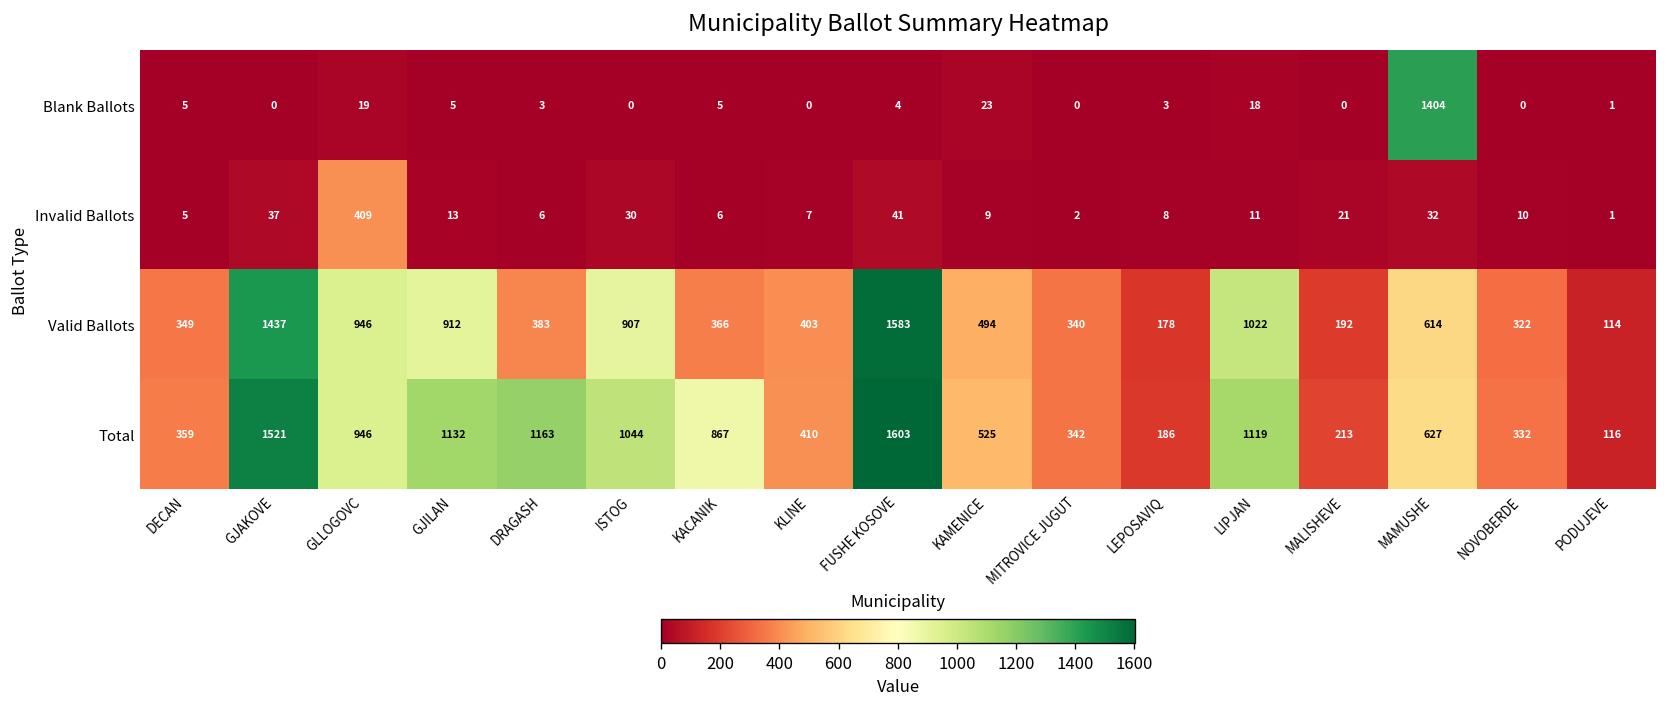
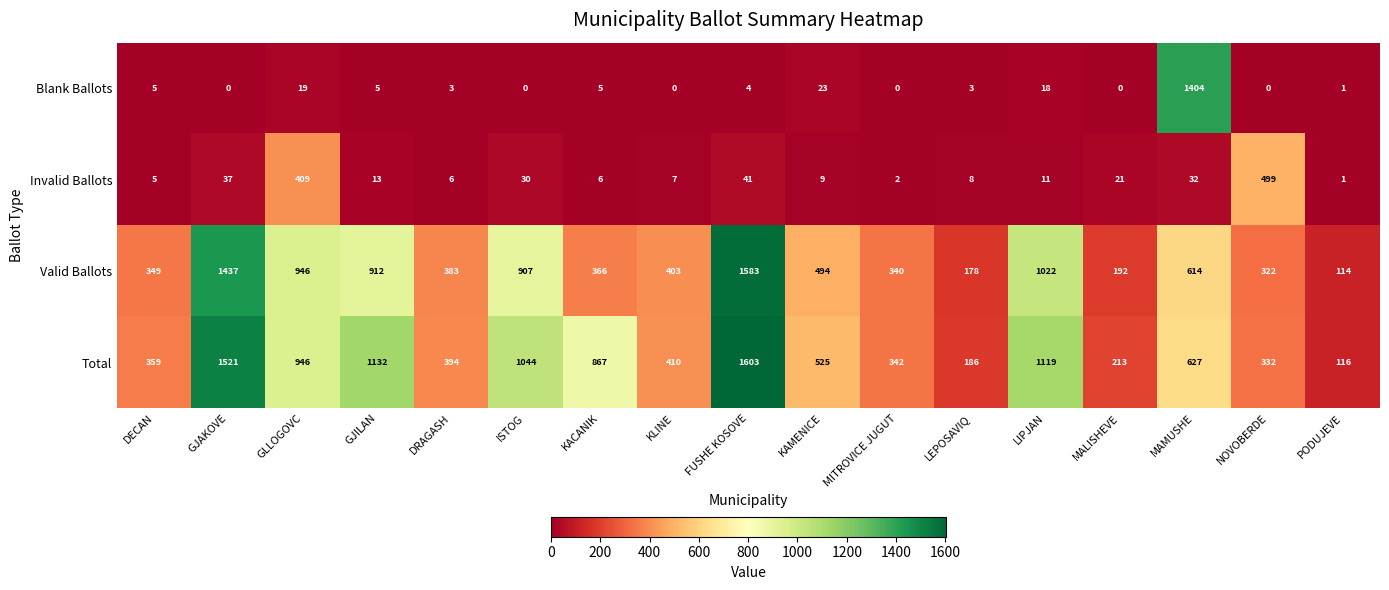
  {
    "Blank Ballots": {
      "DECAN": 5,
      "GJAKOVE": 0,
      "GLLOGOVC": 19,
      "GJILAN": 5,
      "DRAGASH": 3,
      "ISTOG": 0,
      "KACANIK": 5,
      "KLINE": 0,
      "FUSHE KOSOVE": 4,
      "KAMENICE": 23,
      "MITROVICE JUGUT": 0,
      "LEPOSAVIQ": 3,
      "LIPJAN": 18,
      "MALISHEVE": 0,
      "MAMUSHE": 1404,
      "NOVOBERDE": 0,
      "PODUJEVE": 1
    },
    "Invalid Ballots": {
      "DECAN": 5,
      "GJAKOVE": 37,
      "GLLOGOVC": 409,
      "GJILAN": 13,
      "DRAGASH": 6,
      "ISTOG": 30,
      "KACANIK": 6,
      "KLINE": 7,
      "FUSHE KOSOVE": 41,
      "KAMENICE": 9,
      "MITROVICE JUGUT": 2,
      "LEPOSAVIQ": 8,
      "LIPJAN": 11,
      "MALISHEVE": 21,
      "MAMUSHE": 32,
-     "NOVOBERDE": 10,
+     "NOVOBERDE": 499,
      "PODUJEVE": 1
    },
    "Valid Ballots": {
      "DECAN": 349,
      "GJAKOVE": 1437,
      "GLLOGOVC": 946,
      "GJILAN": 912,
      "DRAGASH": 383,
      "ISTOG": 907,
      "KACANIK": 366,
      "KLINE": 403,
      "FUSHE KOSOVE": 1583,
      "KAMENICE": 494,
      "MITROVICE JUGUT": 340,
      "LEPOSAVIQ": 178,
      "LIPJAN": 1022,
      "MALISHEVE": 192,
      "MAMUSHE": 614,
      "NOVOBERDE": 322,
      "PODUJEVE": 114
    },
    "Total": {
      "DECAN": 359,
      "GJAKOVE": 1521,
      "GLLOGOVC": 946,
      "GJILAN": 1132,
-     "DRAGASH": 1163,
+     "DRAGASH": 394,
      "ISTOG": 1044,
      "KACANIK": 867,
      "KLINE": 410,
      "FUSHE KOSOVE": 1603,
      "KAMENICE": 525,
      "MITROVICE JUGUT": 342,
      "LEPOSAVIQ": 186,
      "LIPJAN": 1119,
      "MALISHEVE": 213,
      "MAMUSHE": 627,
      "NOVOBERDE": 332,
      "PODUJEVE": 116
    }
  }
